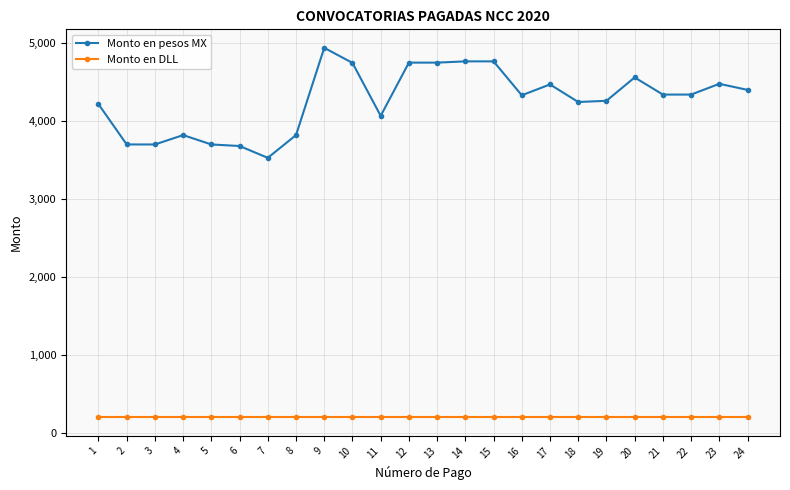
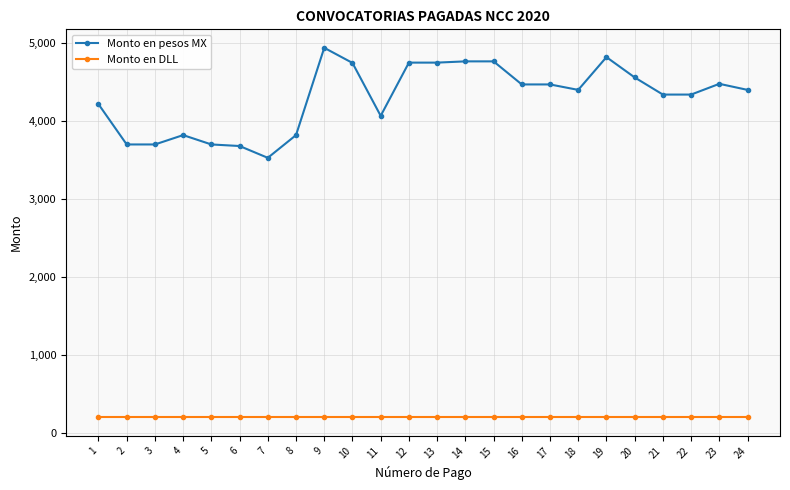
  {
    "Monto en pesos MX": {
      "1": "4,200",
      "2": "3,700",
      "3": "3,700",
      "4": "3,800",
      "5": "3,700",
      "6": "3,700",
      "7": "3,500",
      "8": "3,800",
      "9": "4,900",
      "10": "4,700",
      "11": "4,100",
      "12": "4,800",
      "13": "4,800",
      "14": "4,800",
      "15": "4,800",
-     "16": "4,300",
+     "16": "4,500",
      "17": "4,500",
-     "18": "4,200",
-     "19": "4,300",
+     "18": "4,400",
+     "19": "4,800",
      "20": "4,600",
      "21": "4,300",
      "22": "4,300",
      "23": "4,500",
      "24": "4,400"
    },
    "Monto en DLL": {
      "1": "200",
      "2": "200",
      "3": "200",
      "4": "200",
      "5": "200",
      "6": "200",
      "7": "200",
      "8": "200",
      "9": "200",
      "10": "200",
      "11": "200",
      "12": "200",
      "13": "200",
      "14": "200",
      "15": "200",
      "16": "200",
      "17": "200",
      "18": "200",
      "19": "200",
      "20": "200",
      "21": "200",
      "22": "200",
      "23": "200",
      "24": "200"
    }
  }
